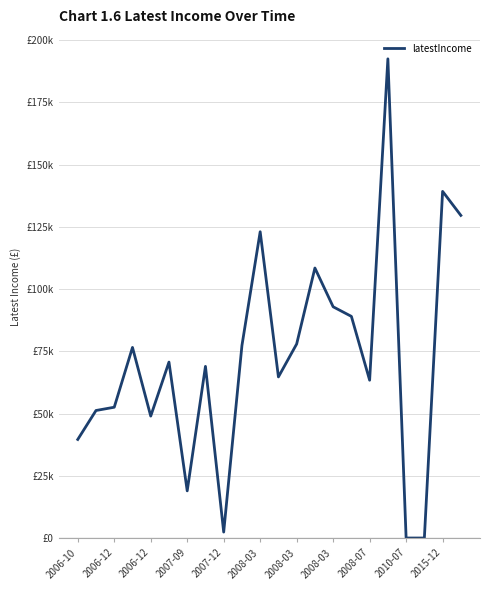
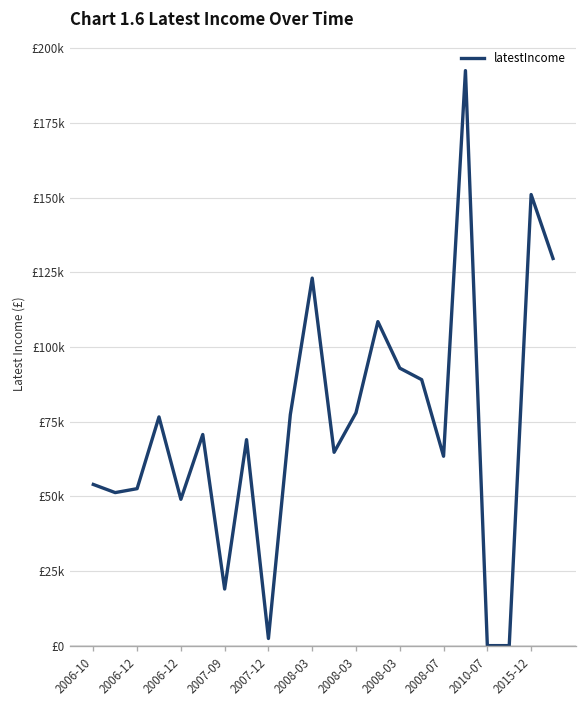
  {
-   "2006-10": "£40000",
+   "2006-10": "£54000",
    "2007-09": "£19000",
    "2007-12": "£2000",
    "2008-07": "£63000",
    "2010-07": "£0",
-   "2015-12": "£139000"
+   "2015-12": "£151000"
  }
